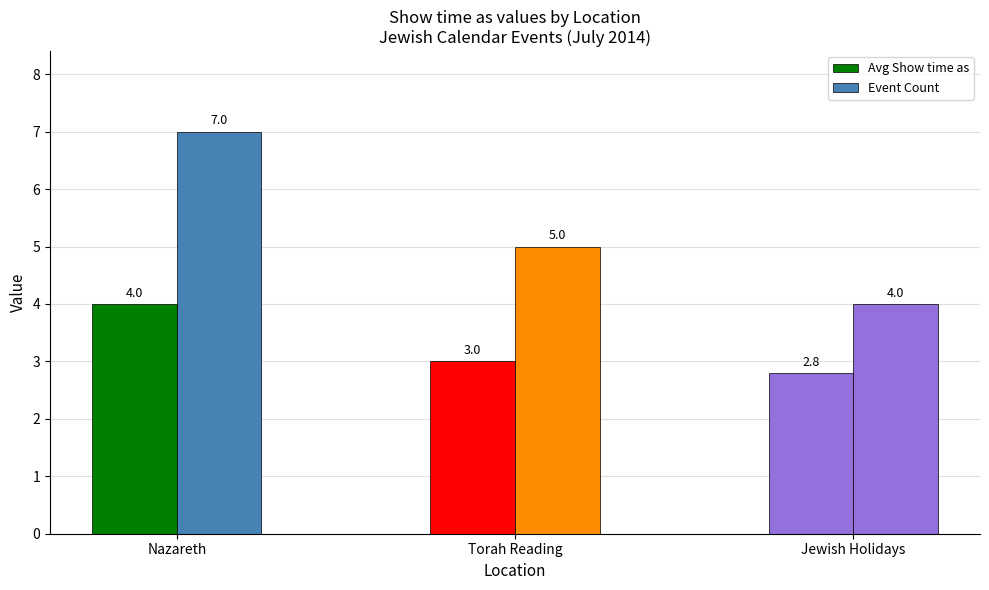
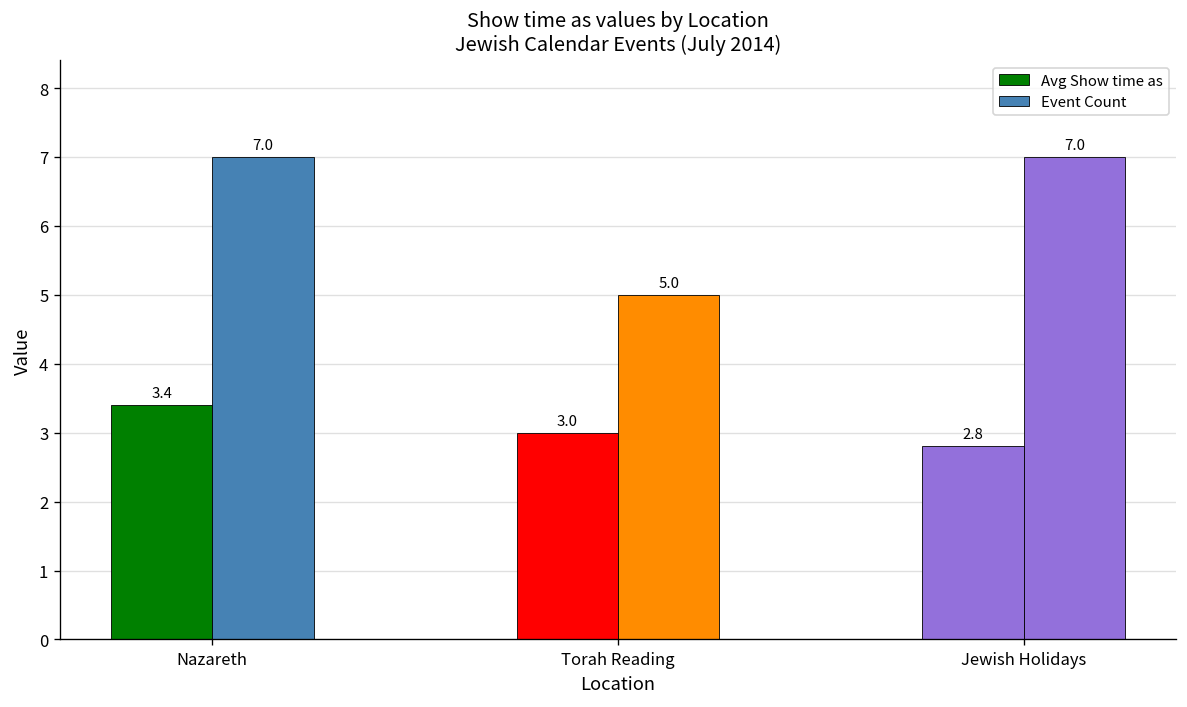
  {
    "Avg Show time as": {
-     "Nazareth": 4.0,
+     "Nazareth": 3.4,
      "Torah Reading": 3.0,
      "Jewish Holidays": 2.8
    },
    "Event Count": {
      "Nazareth": 7.0,
      "Torah Reading": 5.0,
-     "Jewish Holidays": 4.0
+     "Jewish Holidays": 7.0
    }
  }
